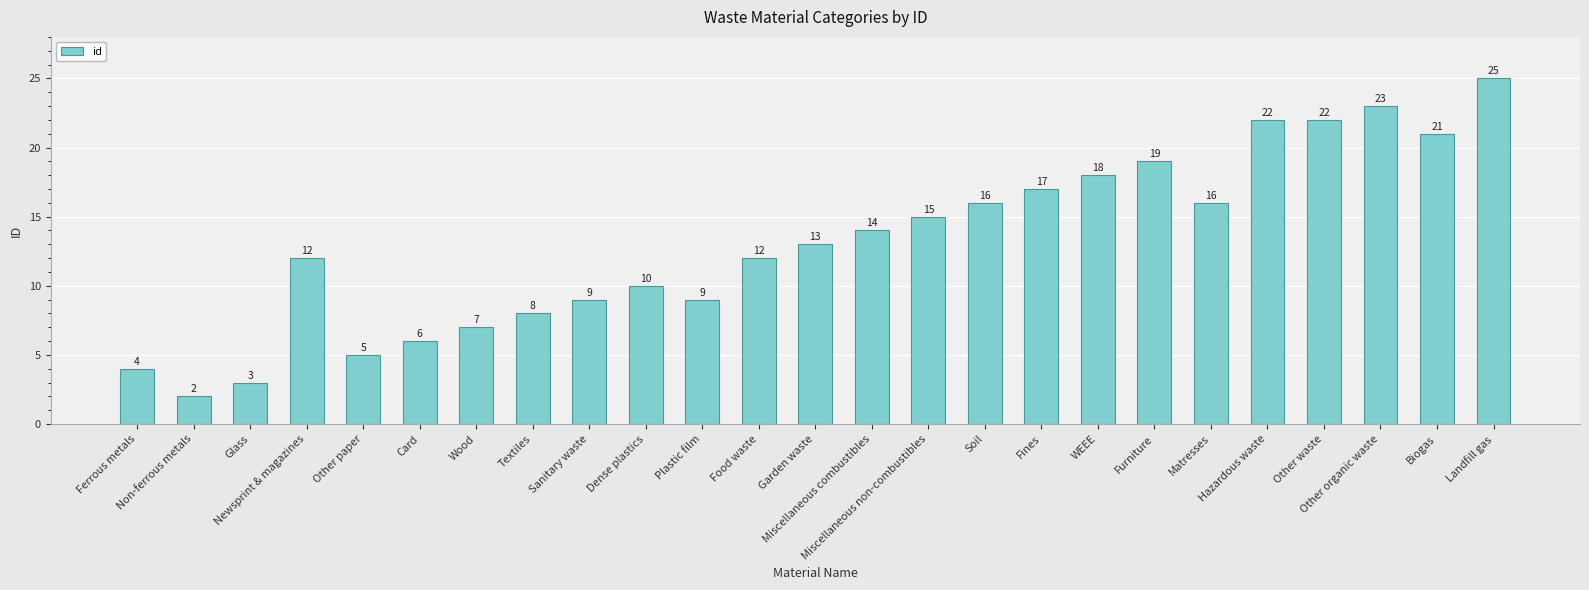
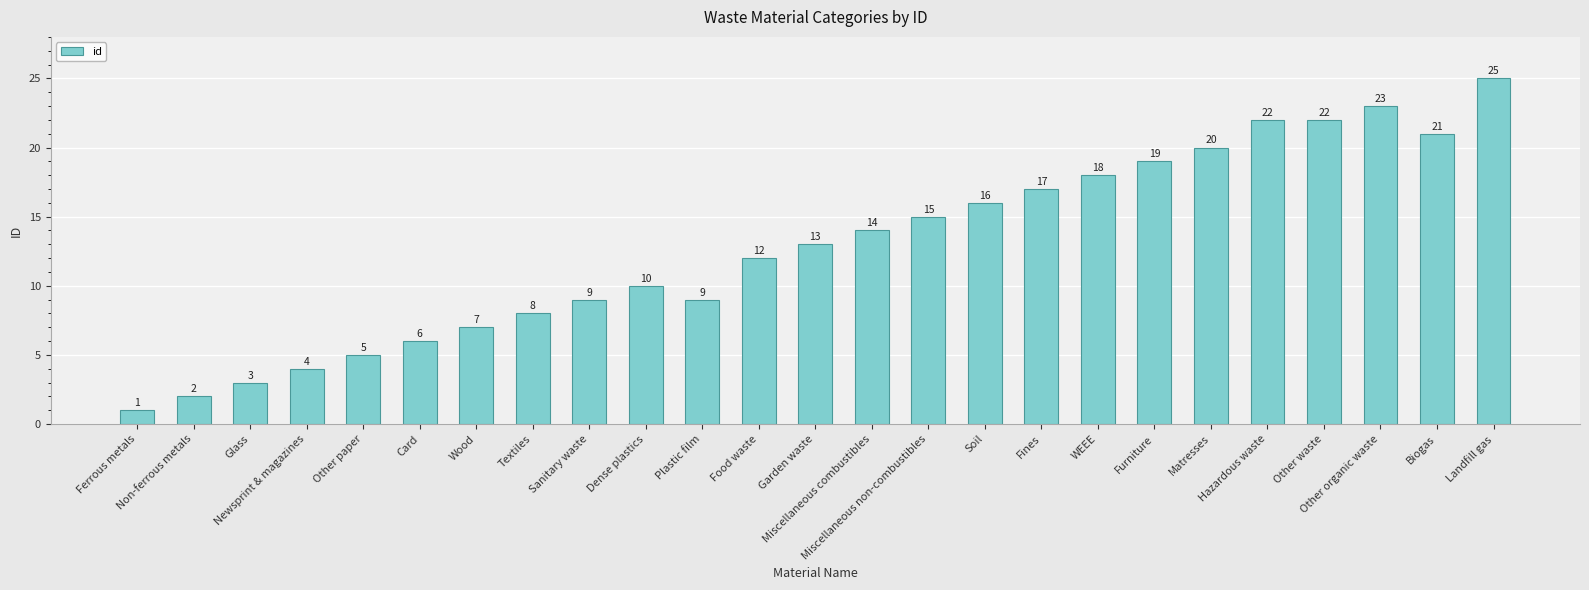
  {
-   "Ferrous metals": 4,
+   "Ferrous metals": 1,
    "Non-ferrous metals": 2,
    "Glass": 3,
-   "Newsprint & magazines": 12,
+   "Newsprint & magazines": 4,
    "Other paper": 5,
    "Card": 6,
    "Wood": 7,
    "Textiles": 8,
    "Sanitary waste": 9,
    "Dense plastics": 10,
    "Plastic film": 9,
    "Food waste": 12,
    "Garden waste": 13,
    "Miscellaneous combustibles": 14,
    "Miscellaneous non-combustibles": 15,
    "Soil": 16,
    "Fines": 17,
    "WEEE": 18,
    "Furniture": 19,
-   "Matresses": 16,
+   "Matresses": 20,
    "Hazardous waste": 22,
    "Other waste": 22,
    "Other organic waste": 23,
    "Biogas": 21,
    "Landfill gas": 25
  }
